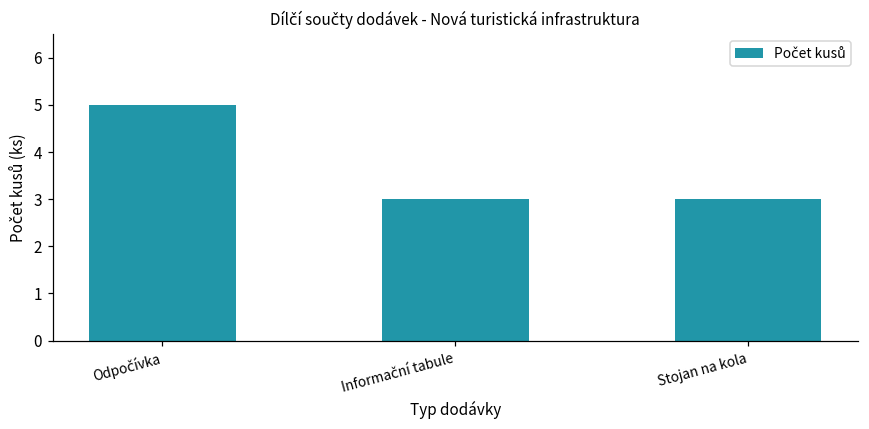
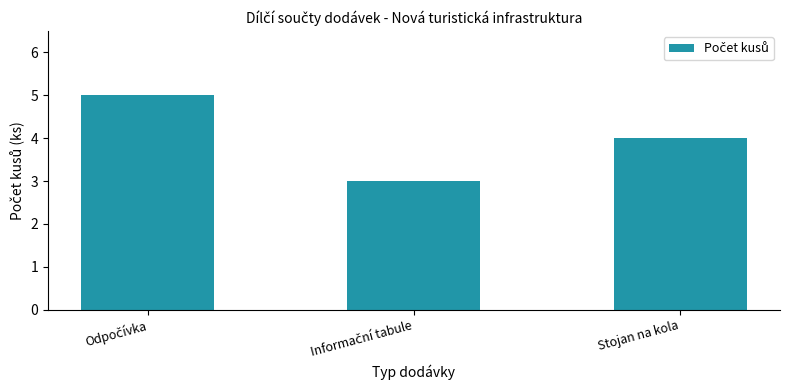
  {
    "Odpočívka": 5,
    "Informační tabule": 3,
-   "Stojan na kola": 3
+   "Stojan na kola": 4
  }
